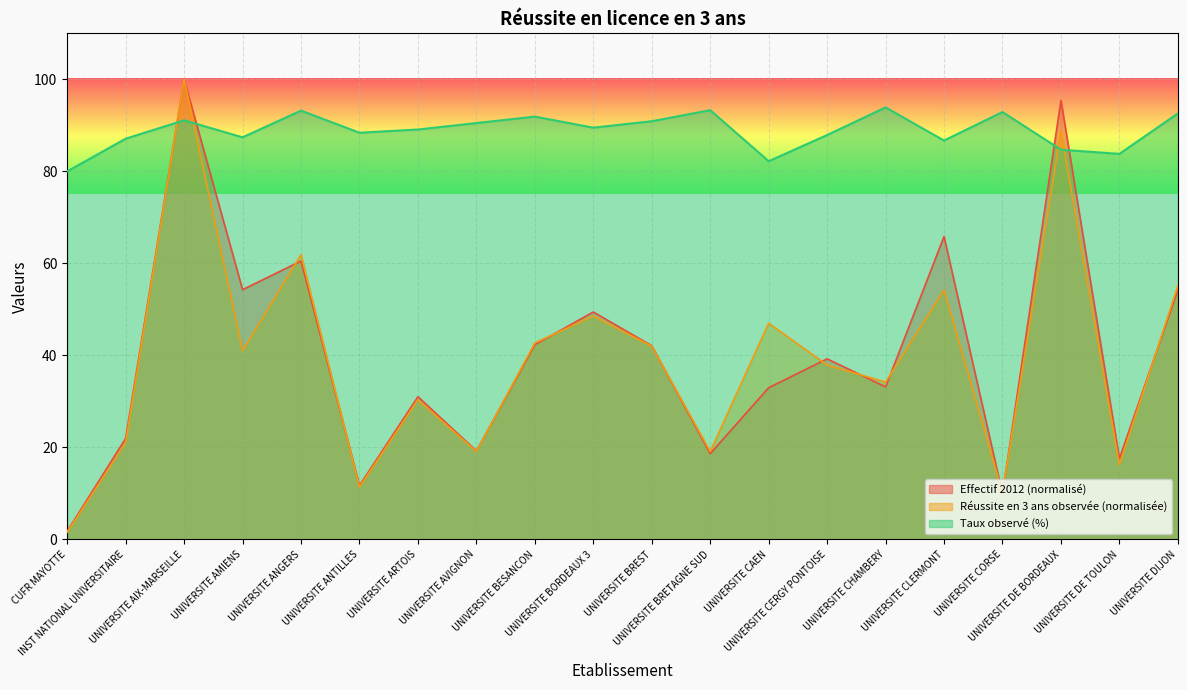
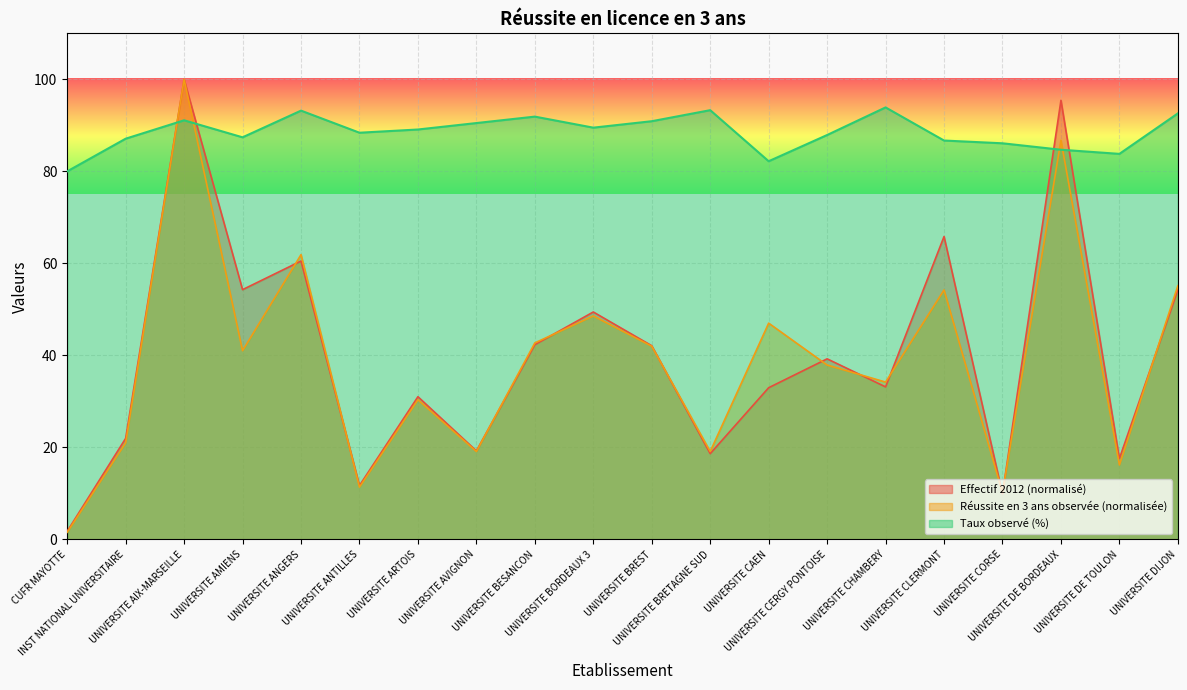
  {
    "Effectif 2012 (normalisé)": {
      "INST NATIONAL UNIVERSITAIRE": 22,
      "UNIVERSITE AMIENS": 54,
      "UNIVERSITE ANGERS": 61,
      "UNIVERSITE ARTOIS": 31,
      "UNIVERSITE BORDEAUX 3": 49,
      "UNIVERSITE CAEN": 33,
      "UNIVERSITE CERGY PONTOISE": 39,
      "UNIVERSITE CHAMBERY": 33,
      "UNIVERSITE CLERMONT": 66,
      "UNIVERSITE DE BORDEAUX": 95,
      "UNIVERSITE DE TOULON": 18,
      "UNIVERSITE DIJON": 54
    },
    "Réussite en 3 ans observée (normalisée)": {
      "INST NATIONAL UNIVERSITAIRE": 21,
      "UNIVERSITE AMIENS": 41,
      "UNIVERSITE ANGERS": 62,
      "UNIVERSITE ARTOIS": 30,
      "UNIVERSITE BORDEAUX 3": 49,
      "UNIVERSITE CAEN": 47,
      "UNIVERSITE CERGY PONTOISE": 38,
      "UNIVERSITE CHAMBERY": 34,
      "UNIVERSITE CLERMONT": 54,
-     "UNIVERSITE DE BORDEAUX": 89,
+     "UNIVERSITE DE BORDEAUX": 87,
      "UNIVERSITE DE TOULON": 16,
      "UNIVERSITE DIJON": 55
    },
    "Taux observé (%)": {
      "CUFR MAYOTTE": 80,
      "INST NATIONAL UNIVERSITAIRE": 87,
      "UNIVERSITE AIX-MARSEILLE": 91,
      "UNIVERSITE AMIENS": 87,
      "UNIVERSITE ANGERS": 93,
      "UNIVERSITE ANTILLES": 88,
      "UNIVERSITE ARTOIS": 89,
      "UNIVERSITE AVIGNON": 91,
      "UNIVERSITE BESANCON": 92,
      "UNIVERSITE BORDEAUX 3": 90,
      "UNIVERSITE BREST": 91,
      "UNIVERSITE BRETAGNE SUD": 93,
      "UNIVERSITE CAEN": 82,
      "UNIVERSITE CERGY PONTOISE": 88,
      "UNIVERSITE CHAMBERY": 94,
      "UNIVERSITE CLERMONT": 87,
-     "UNIVERSITE CORSE": 93,
+     "UNIVERSITE CORSE": 86,
      "UNIVERSITE DE BORDEAUX": 85,
      "UNIVERSITE DE TOULON": 84,
      "UNIVERSITE DIJON": 93
    }
  }
